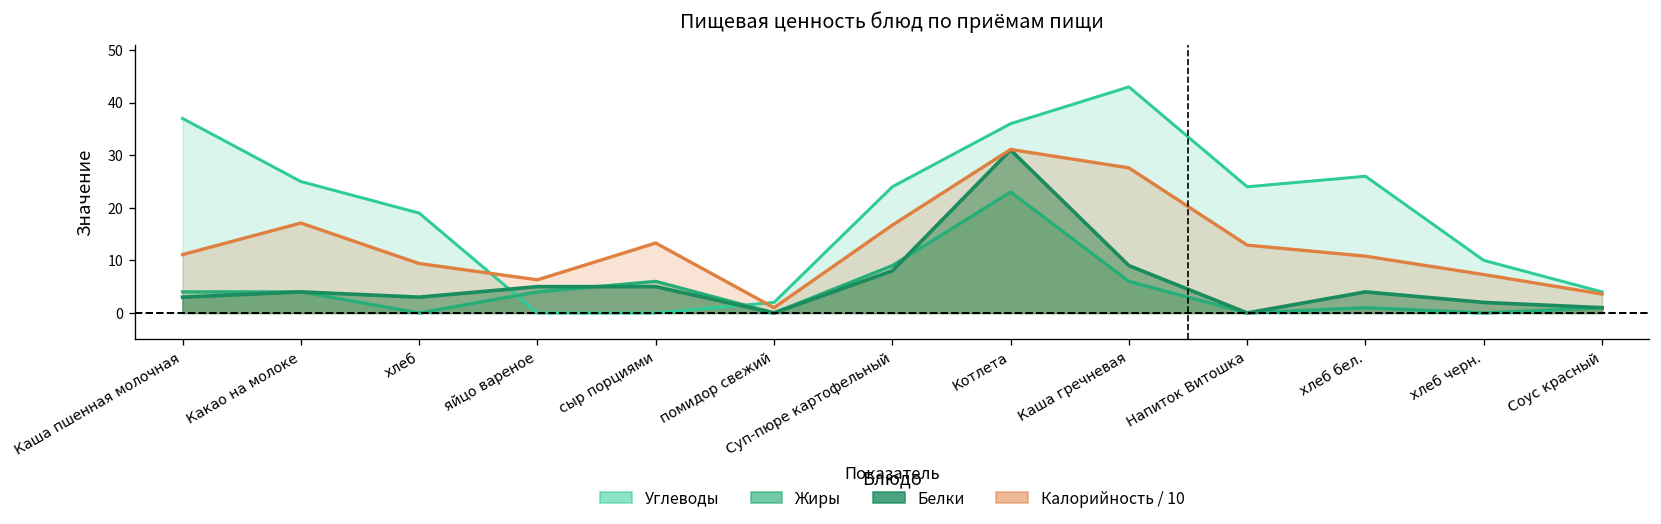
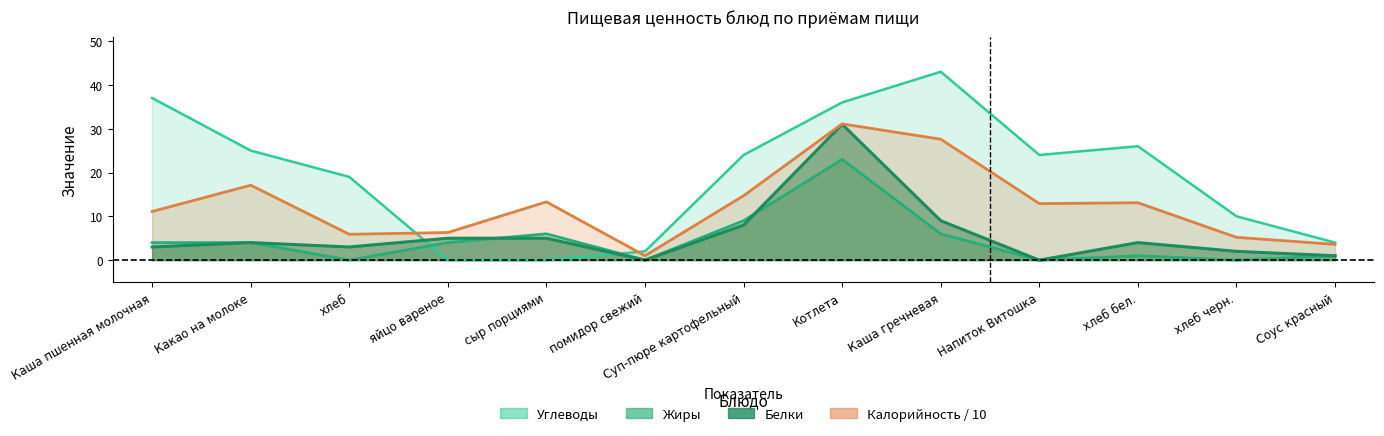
  {
    "Калорийность / 10": {
      "Каша пшенная молочная": 11,
      "Какао на молоке": 17,
-     "хлеб": 9,
+     "хлеб": 6,
      "яйцо вареное": 6,
      "сыр порциями": 13,
      "помидор свежий": 1,
-     "Суп-пюре картофельный": 17,
+     "Суп-пюре картофельный": 15,
      "Каша гречневая": 28,
      "Напиток Витошка": 13,
-     "хлеб бел.": 11,
-     "хлеб черн.": 7
+     "хлеб бел.": 13,
+     "хлеб черн.": 5
    }
  }
